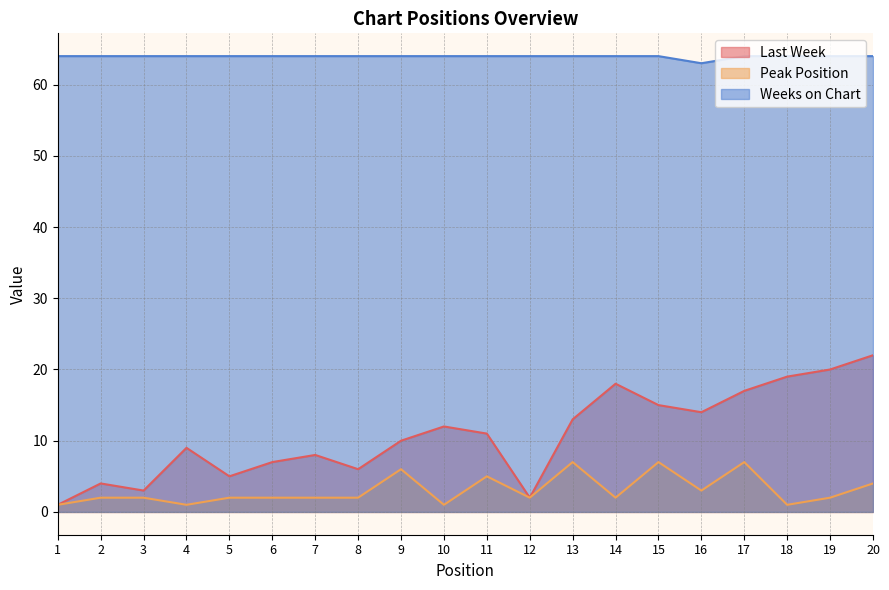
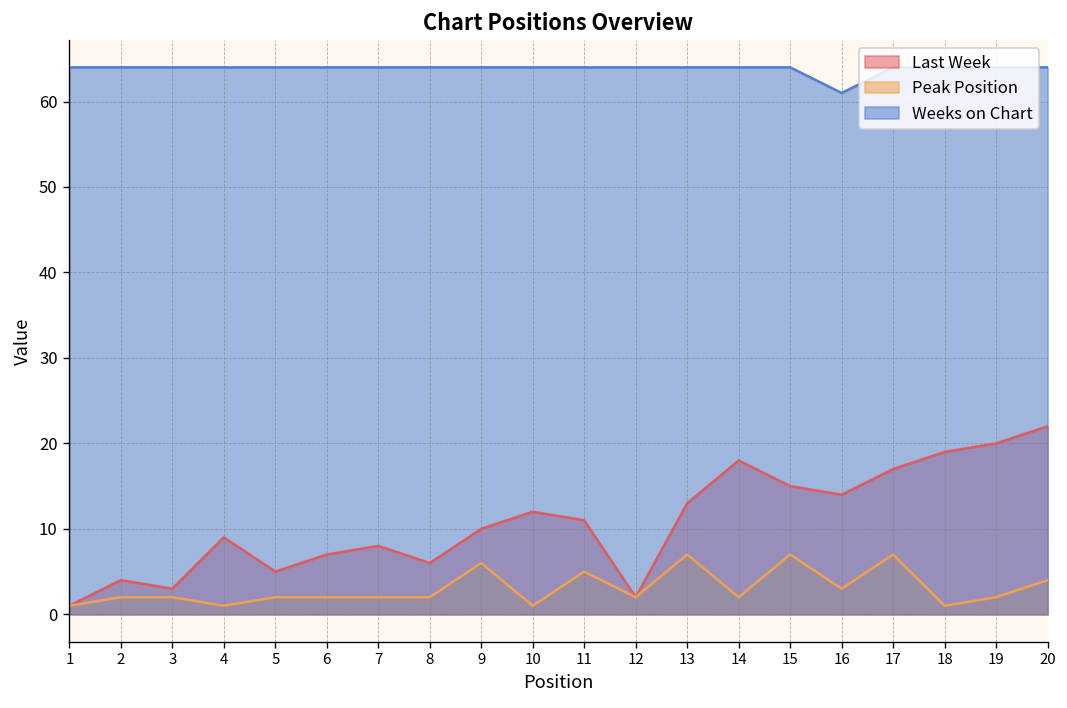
  {
    "Weeks on Chart": {
      "1": 64,
      "2": 64,
      "3": 64,
      "4": 64,
      "5": 64,
      "6": 64,
      "7": 64,
      "8": 64,
      "9": 64,
      "10": 64,
      "11": 64,
      "12": 64,
      "13": 64,
      "14": 64,
      "15": 64,
-     "16": 63,
+     "16": 61,
      "20": 64
    }
  }
